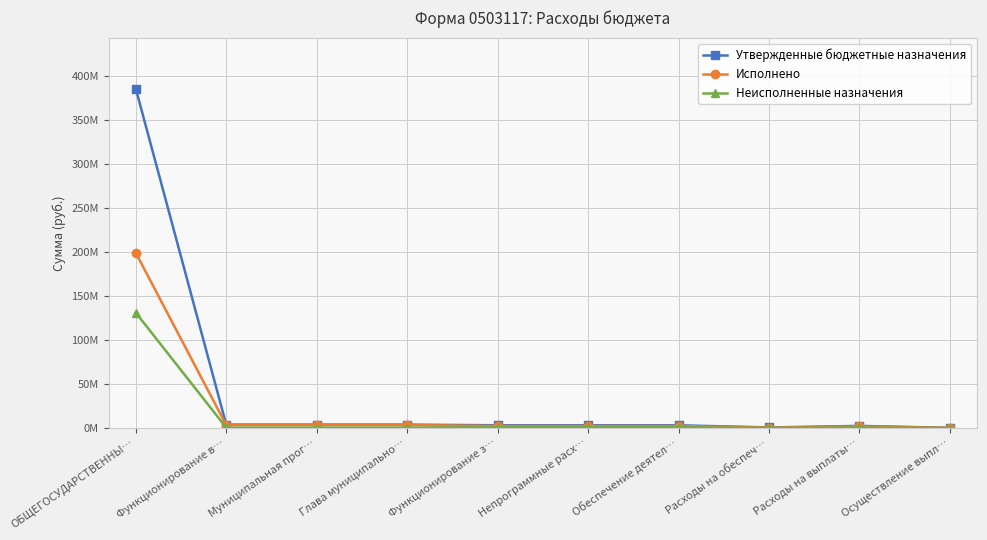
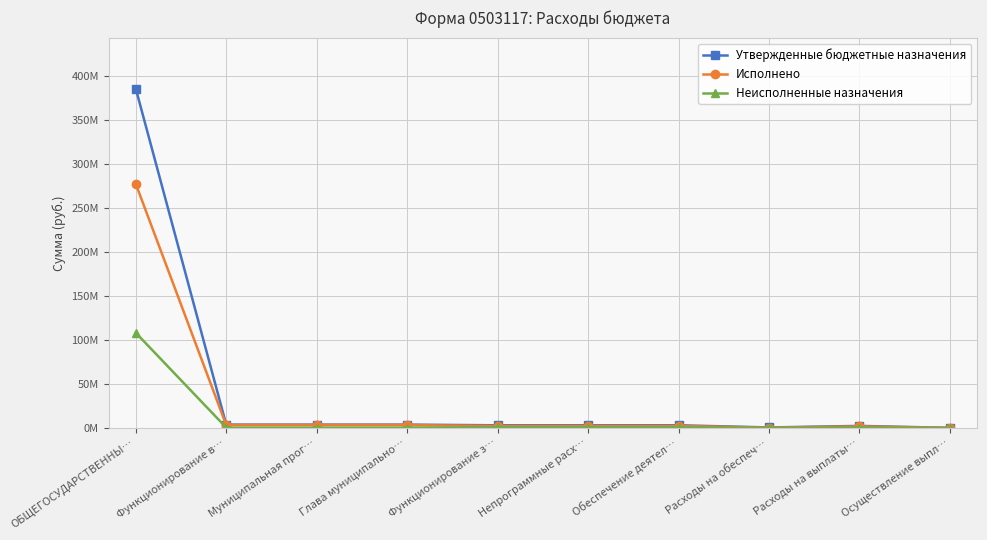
  {
    "Утвержденные бюджетные назначения": {
      "ОБЩЕГОСУДАРСТВЕННЫ…": 390000000
    },
    "Исполнено": {
-     "ОБЩЕГОСУДАРСТВЕННЫ…": 200000000
+     "ОБЩЕГОСУДАРСТВЕННЫ…": 280000000
    },
    "Неисполненные назначения": {
-     "ОБЩЕГОСУДАРСТВЕННЫ…": 130000000
+     "ОБЩЕГОСУДАРСТВЕННЫ…": 110000000
    }
  }
